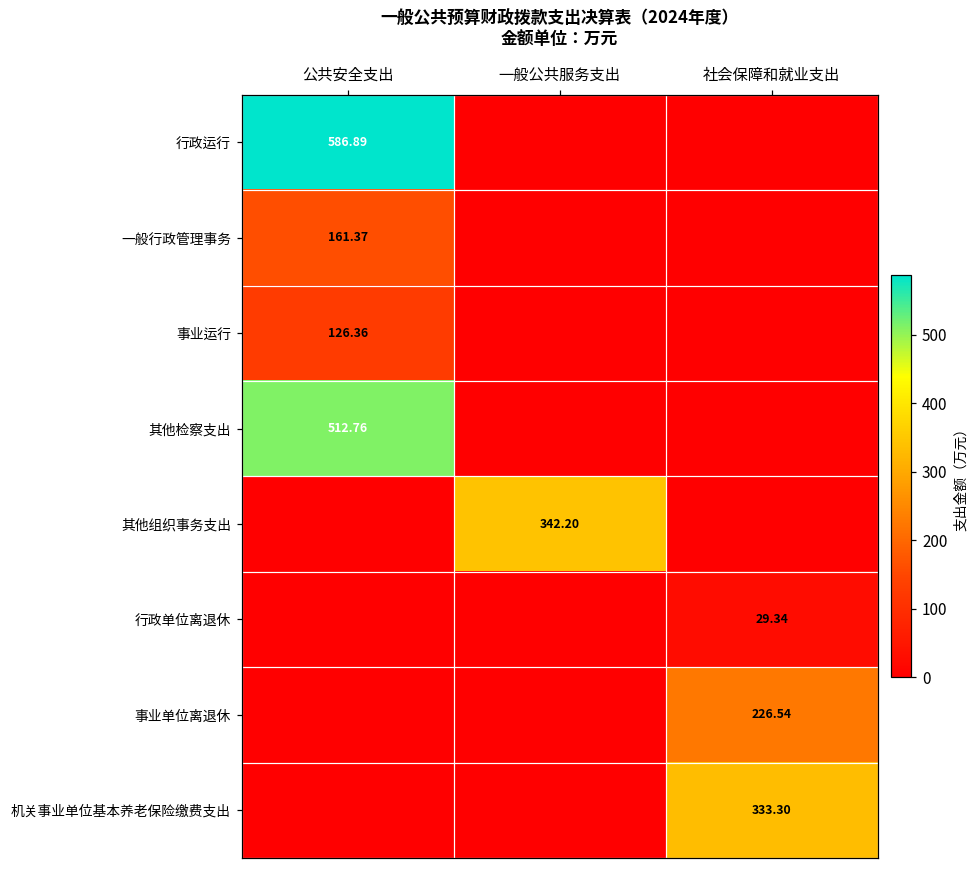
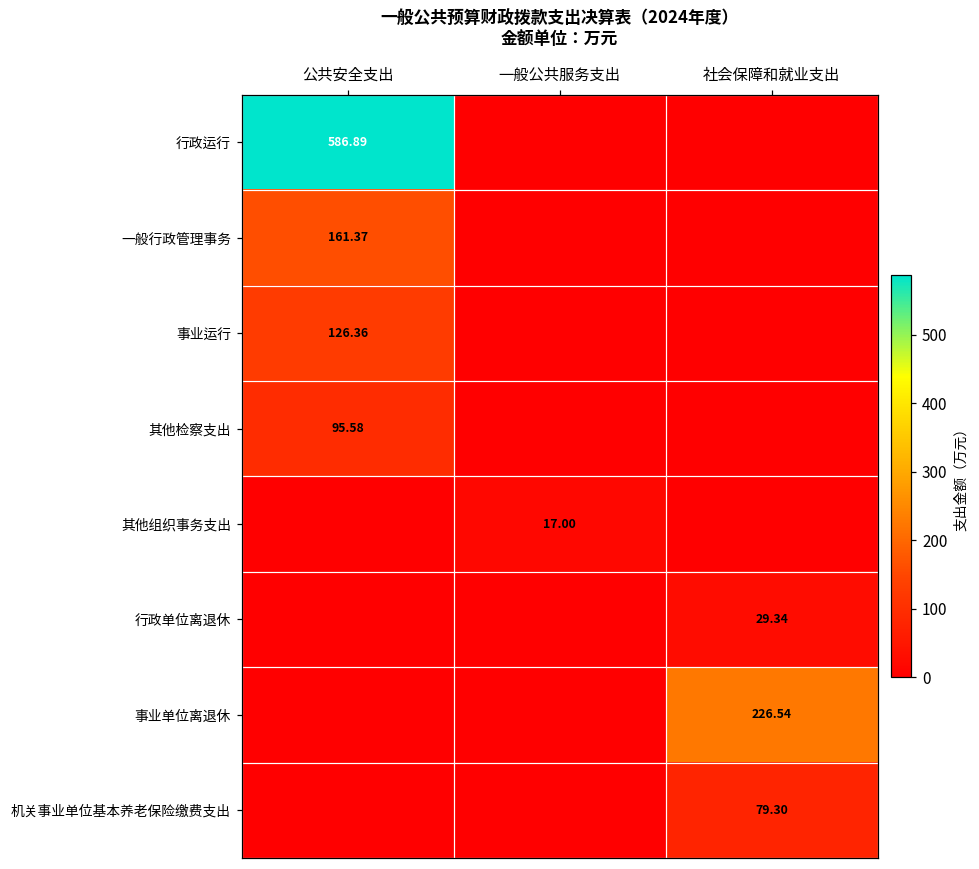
  {
    "行政运行": {
      "公共安全支出": 586.89
    },
    "一般行政管理事务": {
      "公共安全支出": 161.37
    },
    "事业运行": {
      "公共安全支出": 126.36
    },
    "其他检察支出": {
-     "公共安全支出": 512.76
+     "公共安全支出": 95.58
    },
    "其他组织事务支出": {
-     "一般公共服务支出": 342.20
+     "一般公共服务支出": 17.00
    },
    "行政单位离退休": {
      "社会保障和就业支出": 29.34
    },
    "事业单位离退休": {
      "社会保障和就业支出": 226.54
    },
    "机关事业单位基本养老保险缴费支出": {
-     "社会保障和就业支出": 333.30
+     "社会保障和就业支出": 79.30
    }
  }
